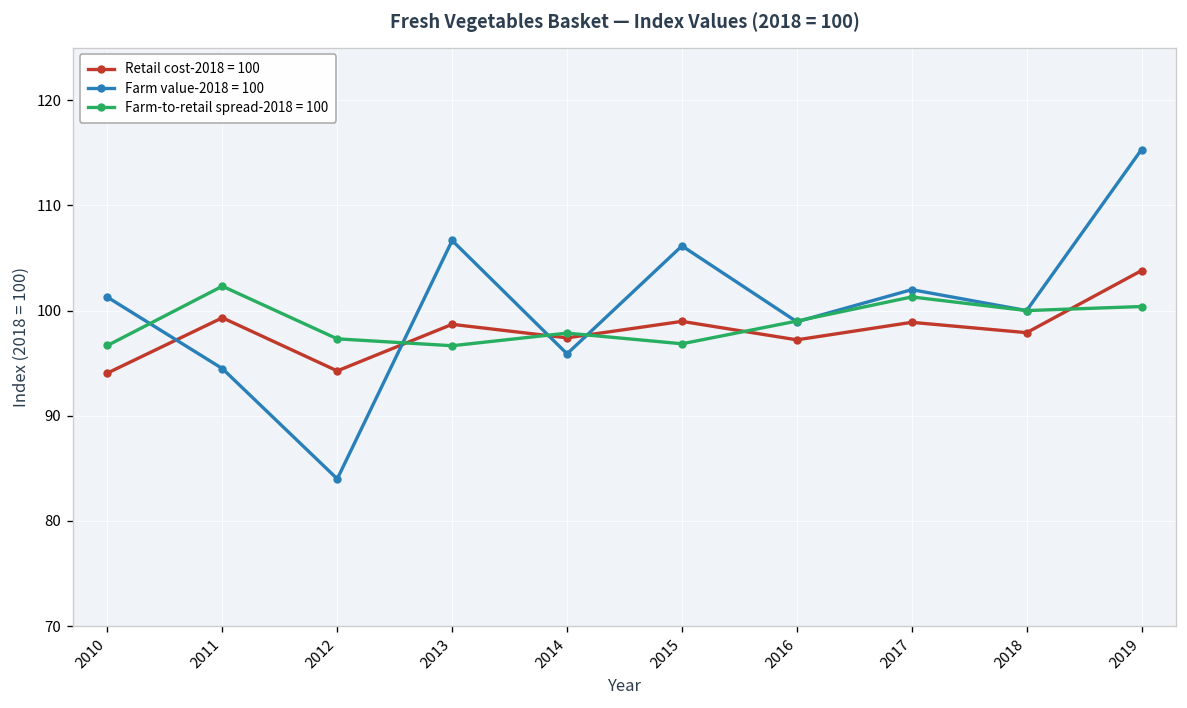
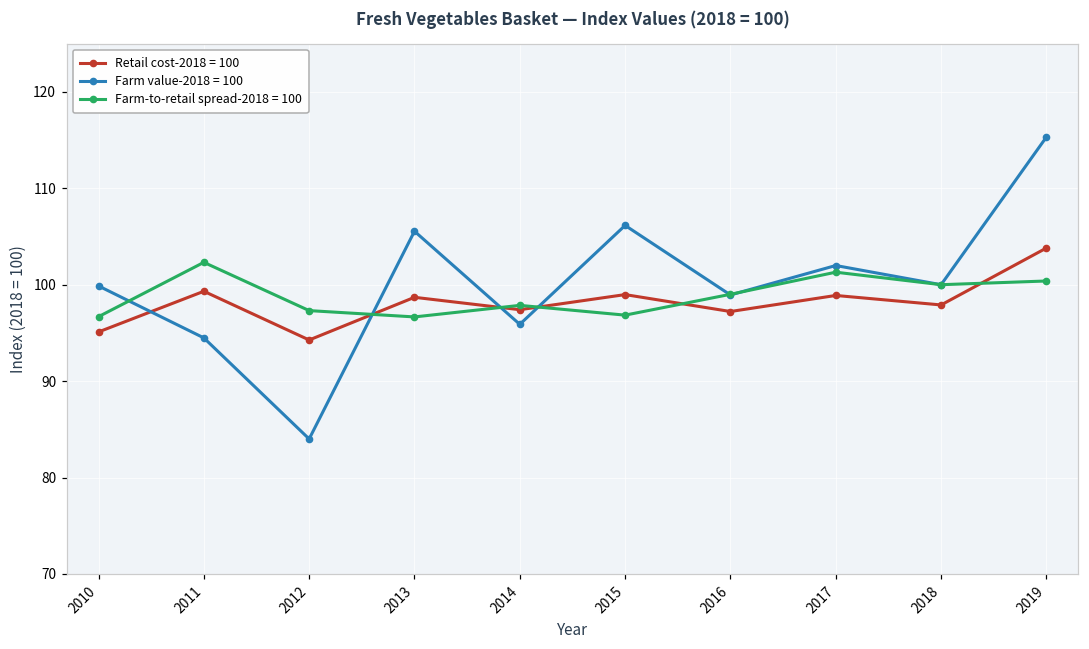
  {
    "Retail cost-2018 = 100": {
-     "2010": 94,
+     "2010": 95,
      "2011": 99,
      "2012": 94,
      "2013": 99,
      "2014": 97,
      "2015": 99,
      "2016": 97,
      "2017": 99,
      "2018": 98,
      "2019": 104
    },
    "Farm value-2018 = 100": {
-     "2010": 101,
+     "2010": 100,
      "2011": 94,
      "2012": 84,
-     "2013": 107,
+     "2013": 106,
      "2014": 96,
      "2015": 106,
      "2017": 102,
      "2019": 115
    },
    "Farm-to-retail spread-2018 = 100": {
      "2010": 97,
      "2011": 102,
      "2012": 97,
      "2013": 97,
      "2014": 98,
      "2015": 97,
      "2017": 101,
      "2019": 100
    }
  }
